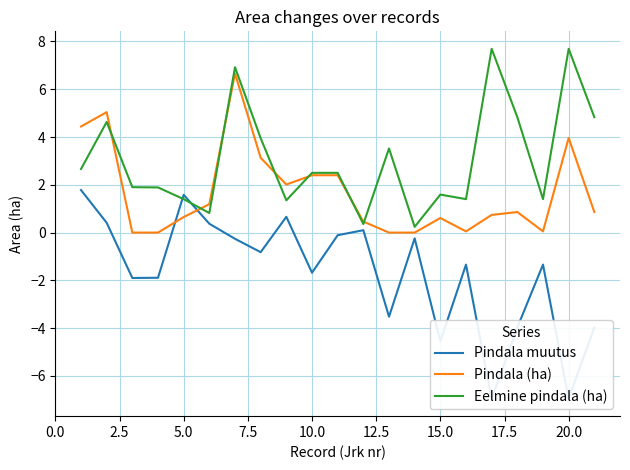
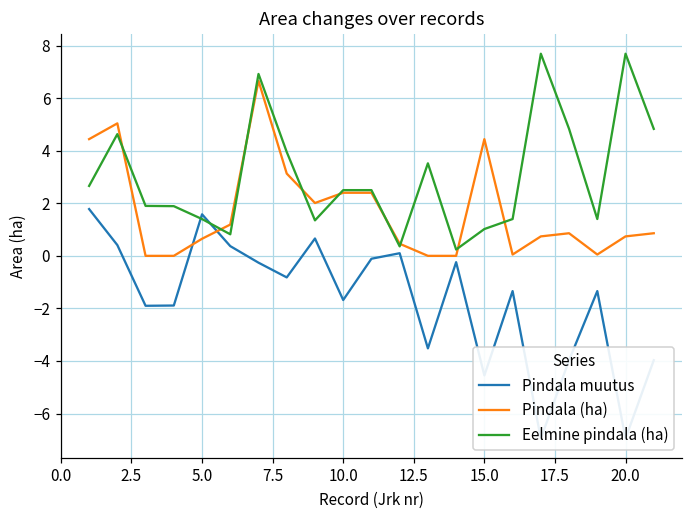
  {
    "Pindala muutus": {
      "5.0": 1.6,
      "10.0": -1.7
    },
    "Pindala (ha)": {
      "5.0": 0.7,
-     "15.0": 0.6,
-     "20.0": 4.0
+     "15.0": 4.4,
+     "20.0": 0.7
    },
    "Eelmine pindala (ha)": {
      "5.0": 1.4,
-     "15.0": 1.6,
+     "15.0": 1.0,
      "20.0": 7.7
    }
  }
